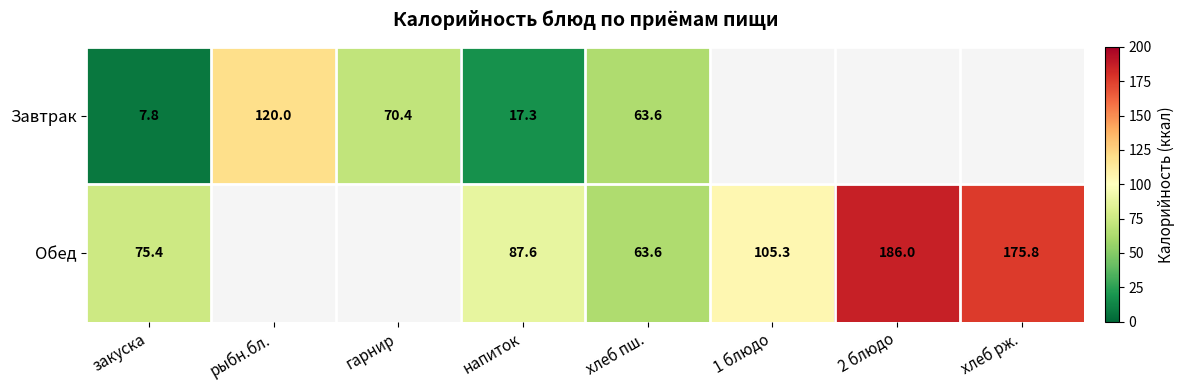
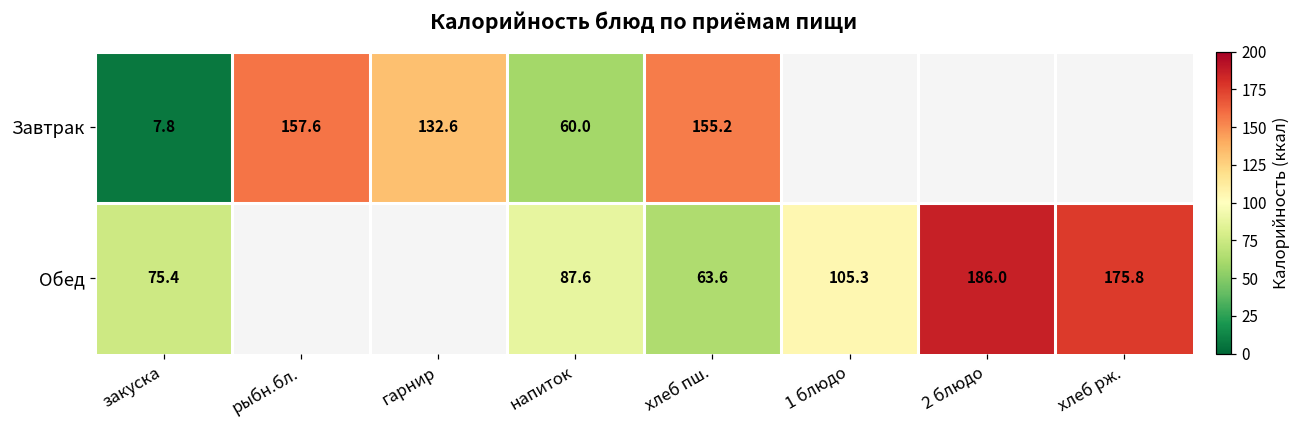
  {
    "Завтрак": {
      "закуска": 7.8,
-     "рыбн.бл.": 120.0,
-     "гарнир": 70.4,
-     "напиток": 17.3,
-     "хлеб пш.": 63.6
+     "рыбн.бл.": 157.6,
+     "гарнир": 132.6,
+     "напиток": 60.0,
+     "хлеб пш.": 155.2
    },
    "Обед": {
      "закуска": 75.4,
      "напиток": 87.6,
      "хлеб пш.": 63.6,
      "1 блюдо": 105.3,
      "2 блюдо": 186.0,
      "хлеб рж.": 175.8
    }
  }
